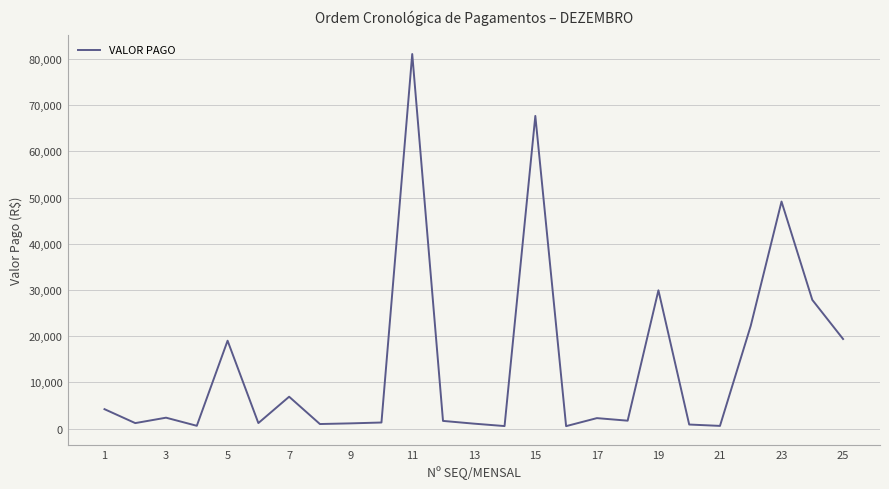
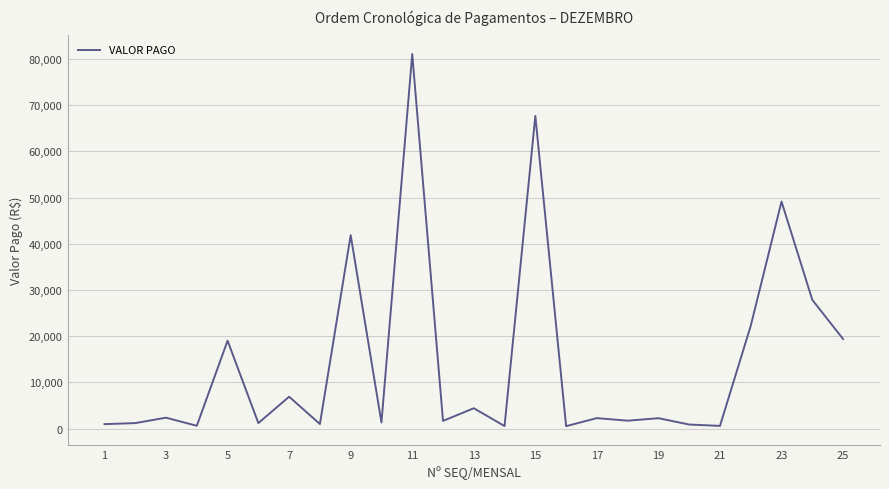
  {
-   "1": "4,000",
+   "1": "1,000",
    "3": "2,000",
    "5": "19,000",
    "7": "7,000",
-   "9": "1,000",
+   "9": "42,000",
    "11": "81,000",
-   "13": "1,000",
+   "13": "4,000",
    "15": "68,000",
    "17": "2,000",
-   "19": "30,000",
+   "19": "2,000",
    "21": "1,000",
    "23": "49,000",
    "25": "19,000"
  }
